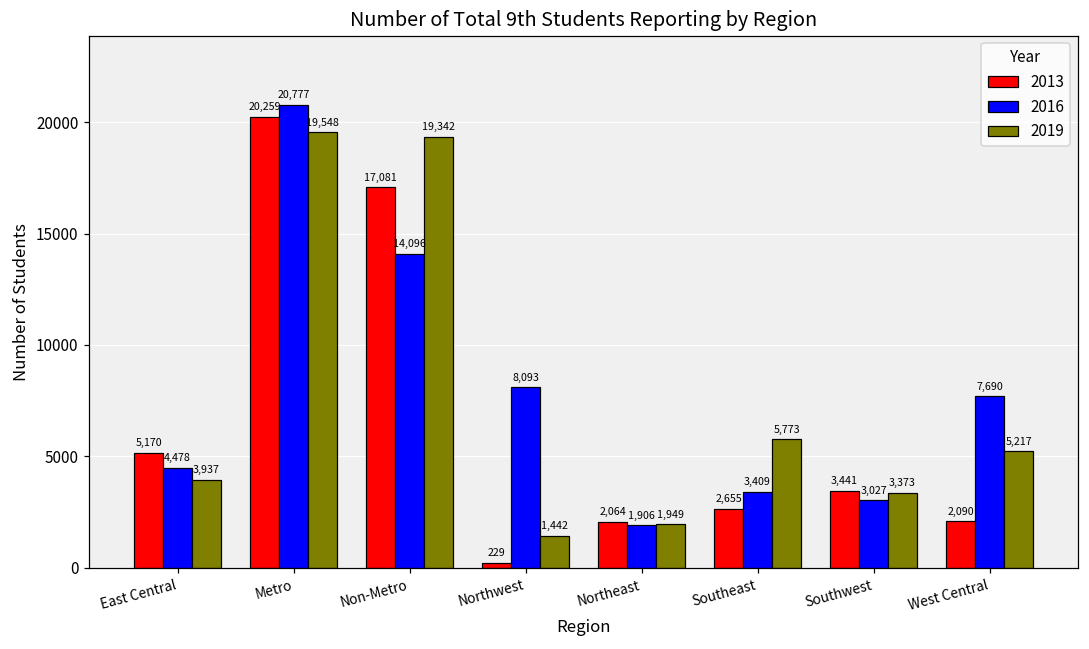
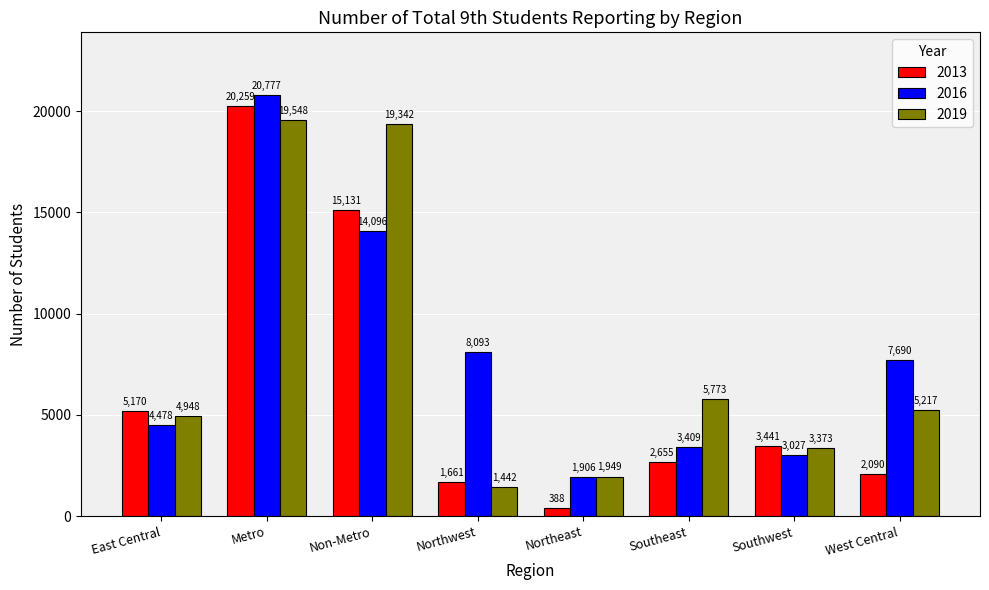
  {
    "2013": {
      "East Central": "5,170",
      "Metro": "20,259",
-     "Non-Metro": "17,081",
-     "Northwest": "229",
-     "Northeast": "2,064",
+     "Non-Metro": "15,131",
+     "Northwest": "1,661",
+     "Northeast": "388",
      "Southeast": "2,655",
      "Southwest": "3,441",
      "West Central": "2,090"
    },
    "2016": {
      "East Central": "4,478",
      "Metro": "20,777",
      "Non-Metro": "14,096",
      "Northwest": "8,093",
      "Northeast": "1,906",
      "Southeast": "3,409",
      "Southwest": "3,027",
      "West Central": "7,690"
    },
    "2019": {
-     "East Central": "3,937",
+     "East Central": "4,948",
      "Metro": "19,548",
      "Non-Metro": "19,342",
      "Northwest": "1,442",
      "Northeast": "1,949",
      "Southeast": "5,773",
      "Southwest": "3,373",
      "West Central": "5,217"
    }
  }
